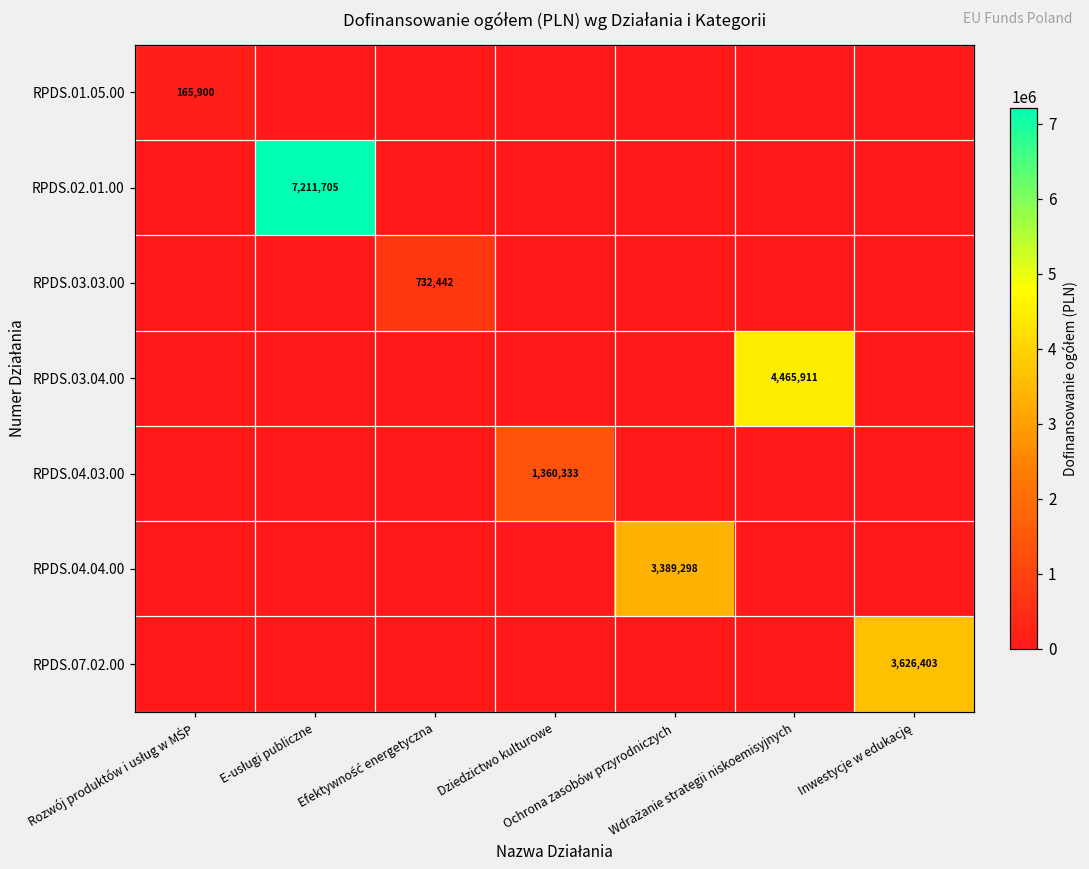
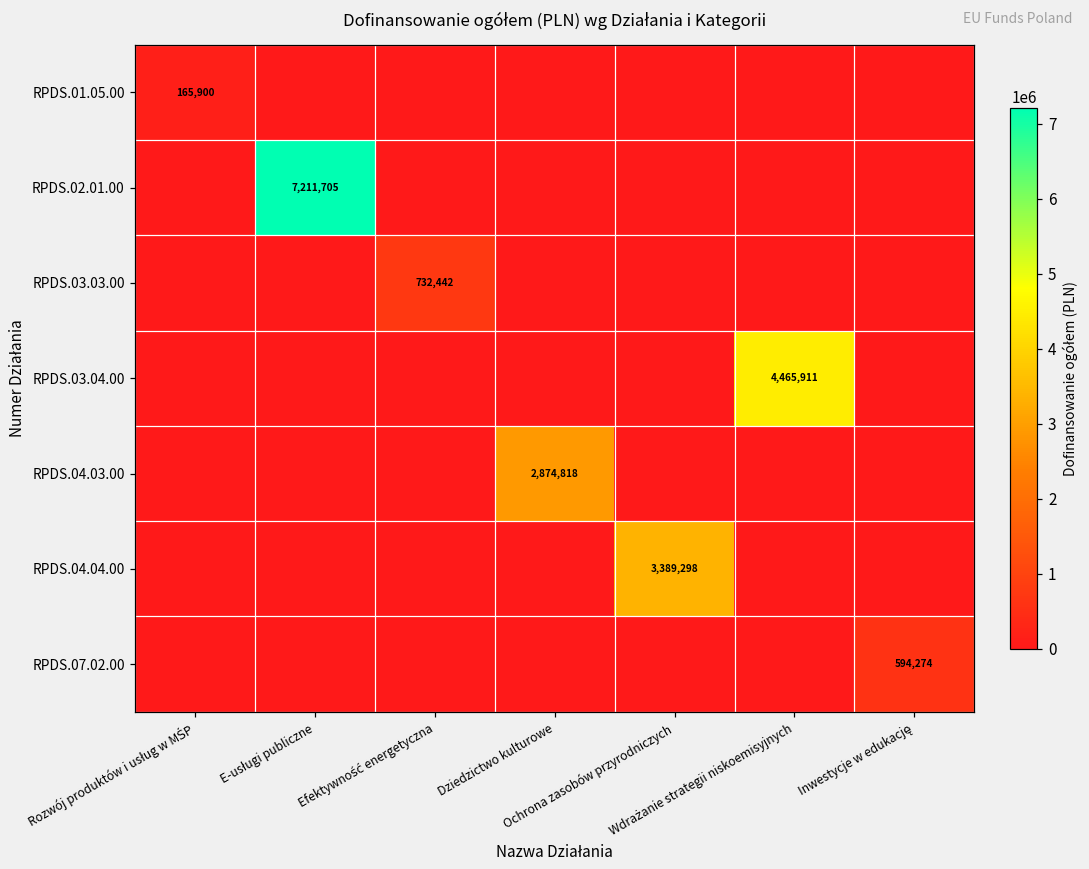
  {
    "RPDS.01.05.00": {
      "Rozwój produktów i usług w MŚP": "165,900"
    },
    "RPDS.02.01.00": {
      "E-usługi publiczne": "7,211,705"
    },
    "RPDS.03.03.00": {
      "Efektywność energetyczna": "732,442"
    },
    "RPDS.03.04.00": {
      "Wdrażanie strategii niskoemisyjnych": "4,465,911"
    },
    "RPDS.04.03.00": {
-     "Dziedzictwo kulturowe": "1,360,333"
+     "Dziedzictwo kulturowe": "2,874,818"
    },
    "RPDS.04.04.00": {
      "Ochrona zasobów przyrodniczych": "3,389,298"
    },
    "RPDS.07.02.00": {
-     "Inwestycje w edukację": "3,626,403"
+     "Inwestycje w edukację": "594,274"
    }
  }
